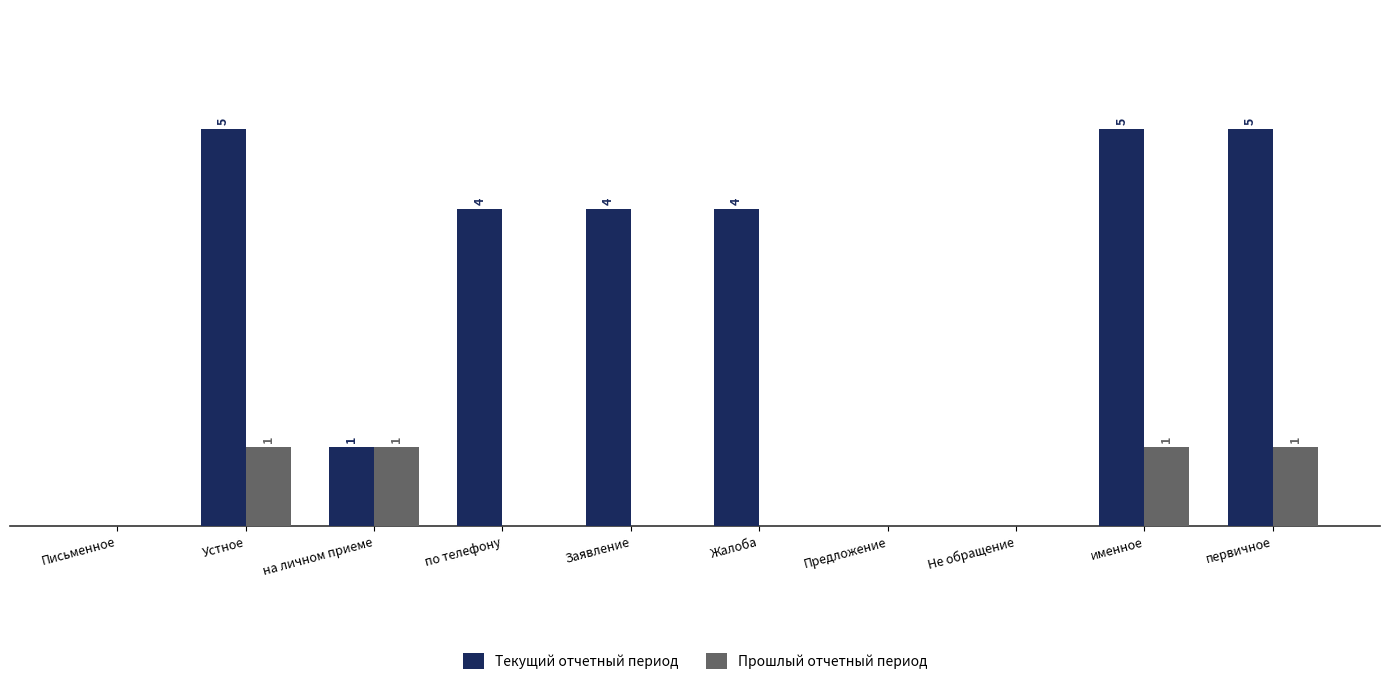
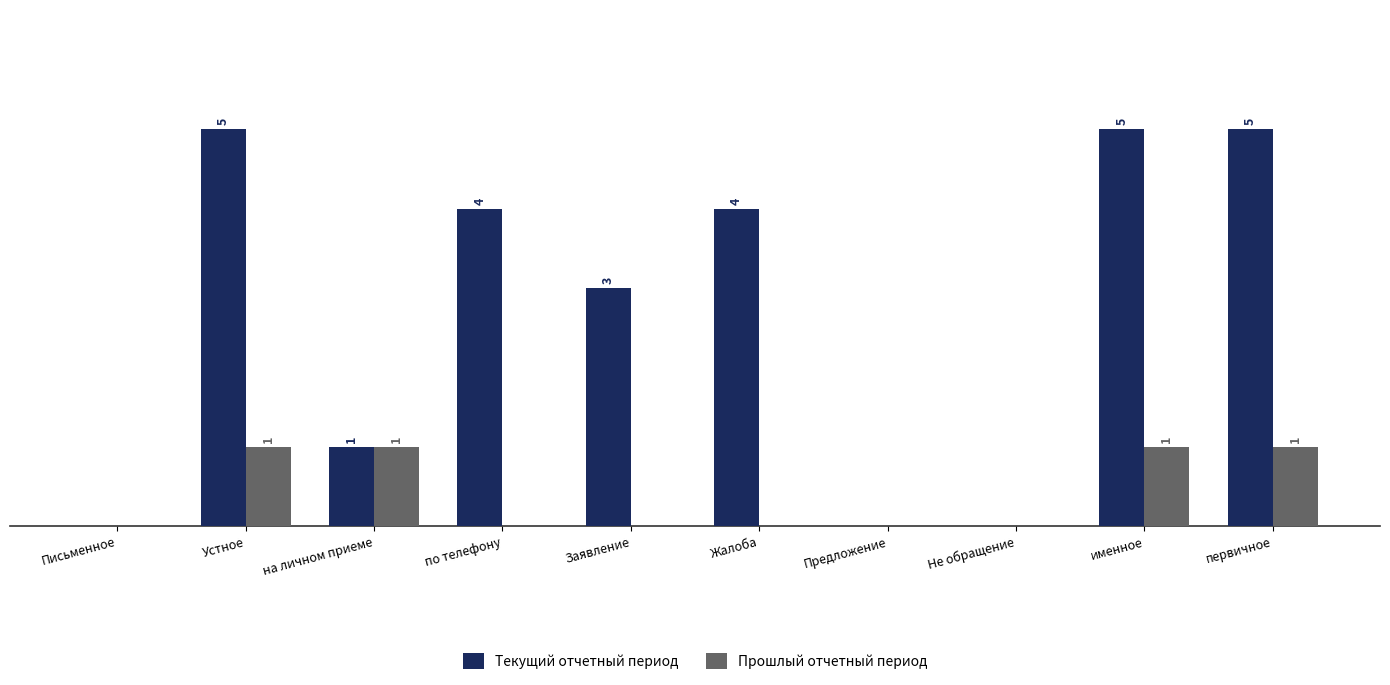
  {
    "Текущий отчетный период": {
      "Устное": 5,
      "на личном приеме": 1,
      "по телефону": 4,
-     "Заявление": 4,
+     "Заявление": 3,
      "Жалоба": 4,
      "именное": 5,
      "первичное": 5
    },
    "Прошлый отчетный период": {
      "Устное": 1,
      "на личном приеме": 1,
      "именное": 1,
      "первичное": 1
    }
  }
